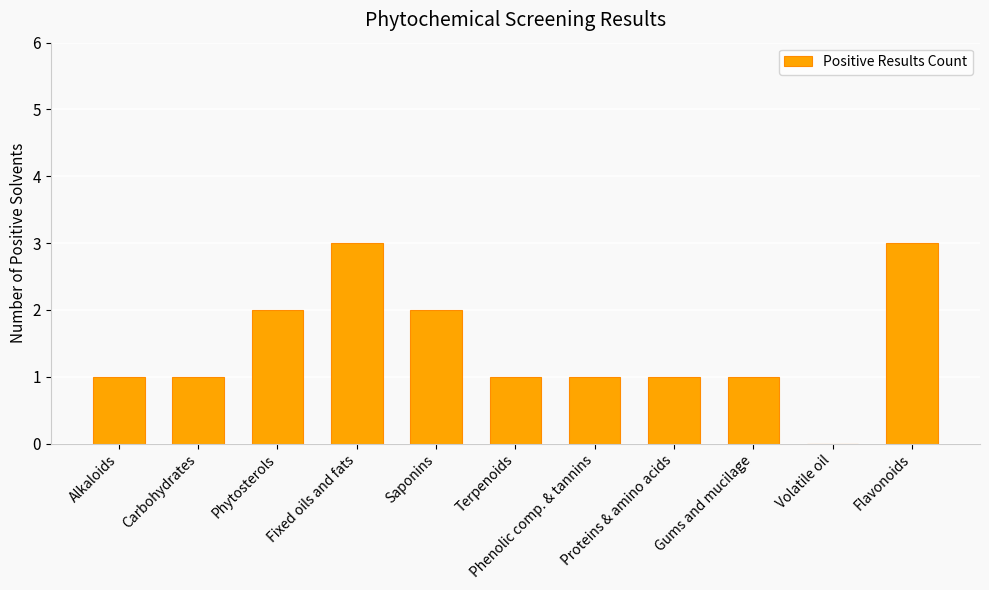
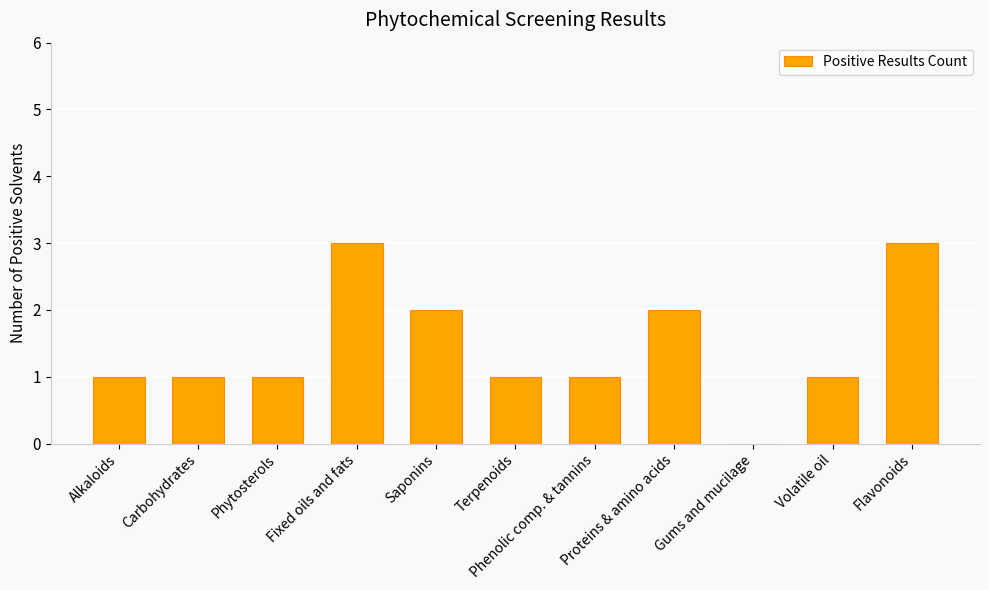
  {
    "Alkaloids": 1,
    "Carbohydrates": 1,
-   "Phytosterols": 2,
+   "Phytosterols": 1,
    "Fixed oils and fats": 3,
    "Saponins": 2,
    "Terpenoids": 1,
    "Phenolic comp. & tannins": 1,
-   "Proteins & amino acids": 1,
-   "Gums and mucilage": 1,
-   "Volatile oil": 0,
+   "Proteins & amino acids": 2,
+   "Gums and mucilage": 0,
+   "Volatile oil": 1,
    "Flavonoids": 3
  }
